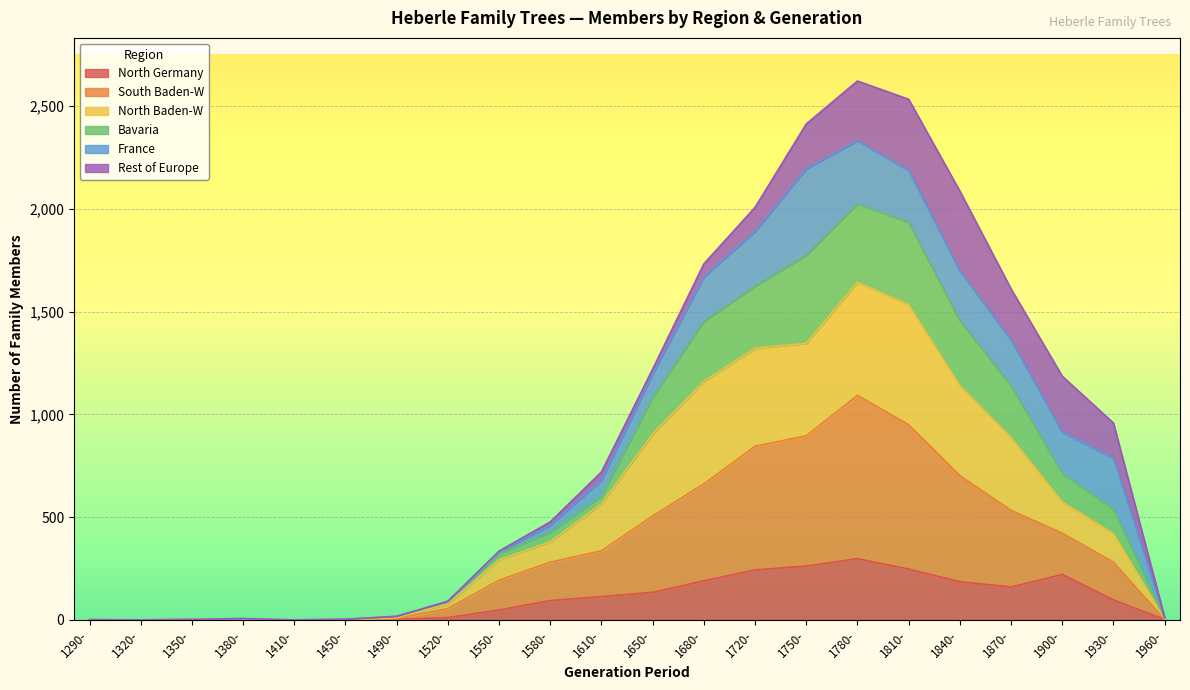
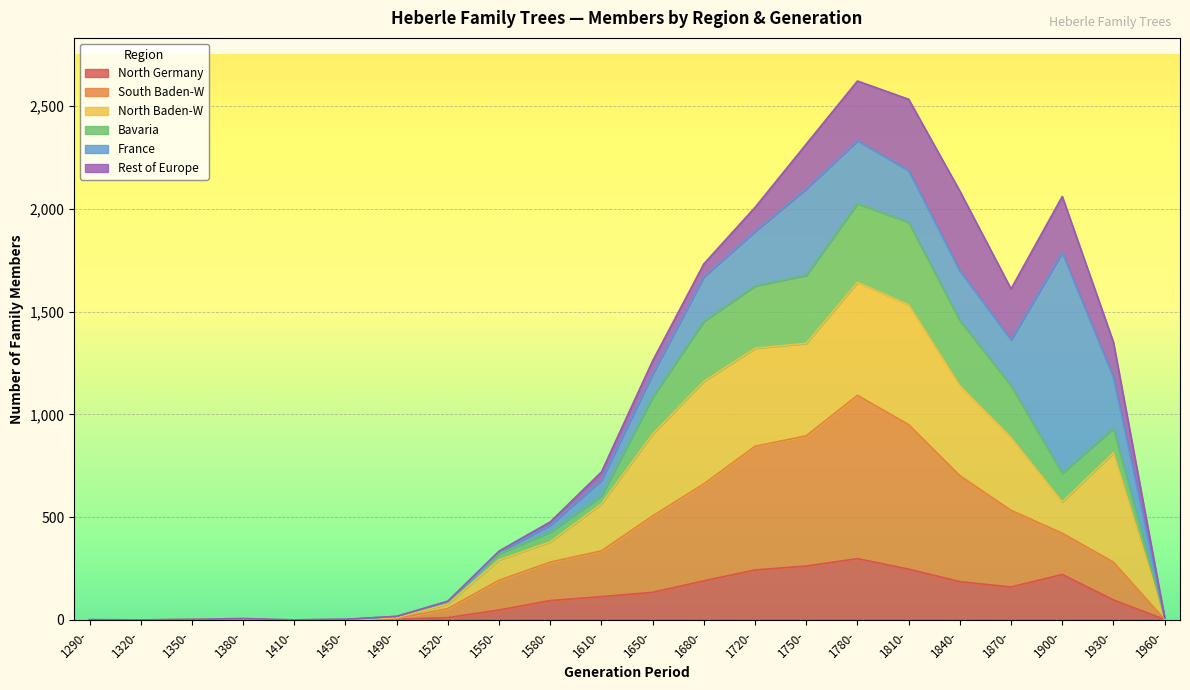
  {
    "North Baden-W": {
      "1550-": "100",
      "1580-": "100",
      "1610-": "230",
      "1650-": "400",
      "1680-": "500",
      "1720-": "480",
      "1750-": "450",
      "1780-": "550",
      "1810-": "580",
      "1840-": "440",
      "1870-": "350",
      "1900-": "150",
-     "1930-": "140"
+     "1930-": "530"
    },
    "Bavaria": {
      "1580-": "50",
      "1610-": "40",
      "1650-": "180",
      "1680-": "290",
      "1720-": "300",
-     "1750-": "430",
+     "1750-": "330",
      "1780-": "380",
      "1810-": "400",
      "1840-": "320",
      "1870-": "250",
      "1900-": "140",
      "1930-": "120"
    },
    "France": {
      "1580-": "30",
      "1610-": "80",
      "1650-": "110",
      "1680-": "220",
      "1720-": "270",
      "1750-": "420",
      "1780-": "310",
      "1810-": "250",
      "1840-": "240",
      "1870-": "220",
-     "1900-": "200",
+     "1900-": "1,080",
      "1930-": "250"
    },
    "Rest of Europe": {
      "1580-": "20",
      "1610-": "40",
-     "1650-": "20",
+     "1650-": "60",
      "1680-": "60",
      "1720-": "120",
      "1750-": "220",
      "1780-": "290",
      "1810-": "350",
      "1840-": "390",
      "1870-": "250",
      "1900-": "270",
      "1930-": "170"
    }
  }
